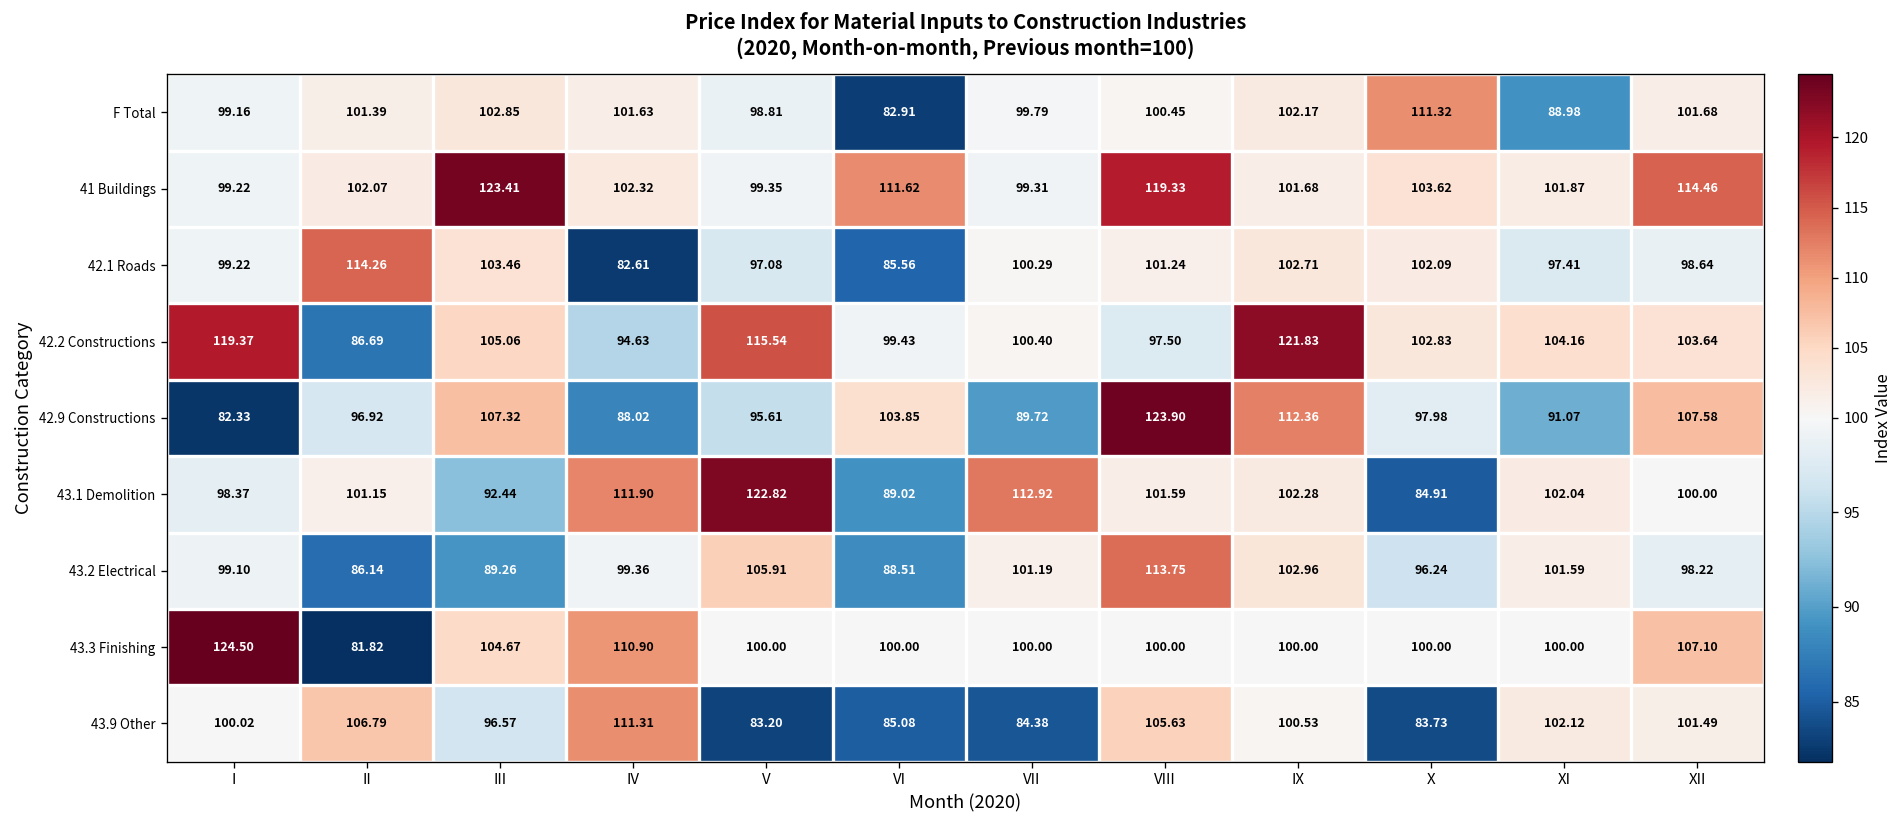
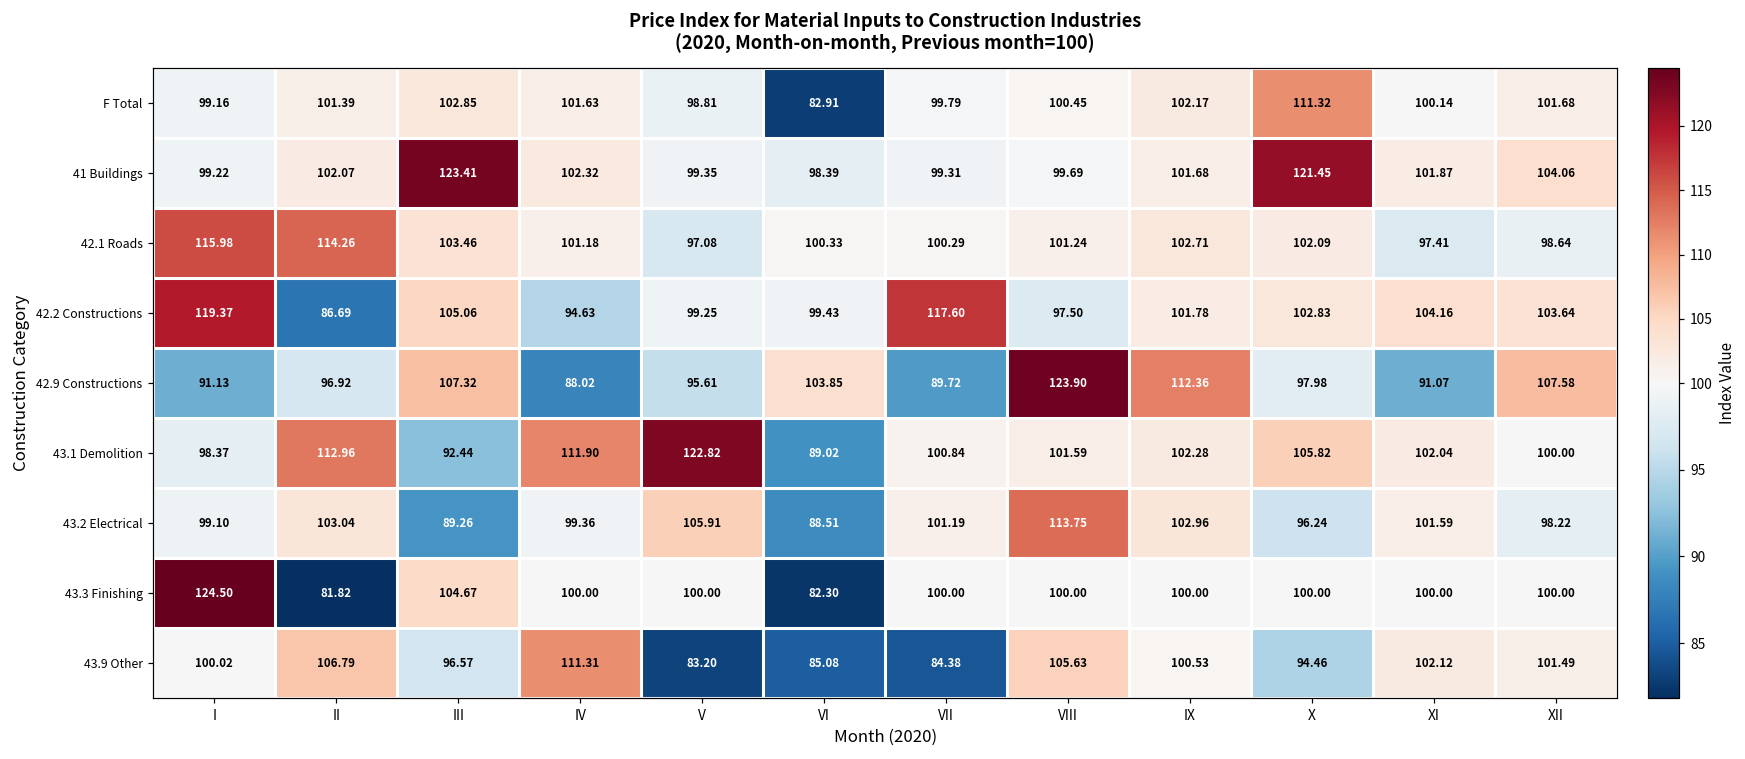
  {
    "F Total": {
      "I": 99.16,
      "II": 101.39,
      "III": 102.85,
      "IV": 101.63,
      "V": 98.81,
      "VI": 82.91,
      "VII": 99.79,
      "VIII": 100.45,
      "IX": 102.17,
      "X": 111.32,
-     "XI": 88.98,
+     "XI": 100.14,
      "XII": 101.68
    },
    "41 Buildings": {
      "I": 99.22,
      "II": 102.07,
      "III": 123.41,
      "IV": 102.32,
      "V": 99.35,
-     "VI": 111.62,
+     "VI": 98.39,
      "VII": 99.31,
-     "VIII": 119.33,
+     "VIII": 99.69,
      "IX": 101.68,
-     "X": 103.62,
+     "X": 121.45,
      "XI": 101.87,
-     "XII": 114.46
+     "XII": 104.06
    },
    "42.1 Roads": {
-     "I": 99.22,
+     "I": 115.98,
      "II": 114.26,
      "III": 103.46,
-     "IV": 82.61,
+     "IV": 101.18,
      "V": 97.08,
-     "VI": 85.56,
+     "VI": 100.33,
      "VII": 100.29,
      "VIII": 101.24,
      "IX": 102.71,
      "X": 102.09,
      "XI": 97.41,
      "XII": 98.64
    },
    "42.2 Constructions": {
      "I": 119.37,
      "II": 86.69,
      "III": 105.06,
      "IV": 94.63,
-     "V": 115.54,
+     "V": 99.25,
      "VI": 99.43,
-     "VII": 100.40,
+     "VII": 117.60,
      "VIII": 97.50,
-     "IX": 121.83,
+     "IX": 101.78,
      "X": 102.83,
      "XI": 104.16,
      "XII": 103.64
    },
    "42.9 Constructions": {
-     "I": 82.33,
+     "I": 91.13,
      "II": 96.92,
      "III": 107.32,
      "IV": 88.02,
      "V": 95.61,
      "VI": 103.85,
      "VII": 89.72,
      "VIII": 123.90,
      "IX": 112.36,
      "X": 97.98,
      "XI": 91.07,
      "XII": 107.58
    },
    "43.1 Demolition": {
      "I": 98.37,
-     "II": 101.15,
+     "II": 112.96,
      "III": 92.44,
      "IV": 111.90,
      "V": 122.82,
      "VI": 89.02,
-     "VII": 112.92,
+     "VII": 100.84,
      "VIII": 101.59,
      "IX": 102.28,
-     "X": 84.91,
+     "X": 105.82,
      "XI": 102.04,
      "XII": 100.00
    },
    "43.2 Electrical": {
      "I": 99.10,
-     "II": 86.14,
+     "II": 103.04,
      "III": 89.26,
      "IV": 99.36,
      "V": 105.91,
      "VI": 88.51,
      "VII": 101.19,
      "VIII": 113.75,
      "IX": 102.96,
      "X": 96.24,
      "XI": 101.59,
      "XII": 98.22
    },
    "43.3 Finishing": {
      "I": 124.50,
      "II": 81.82,
      "III": 104.67,
-     "IV": 110.90,
+     "IV": 100.00,
      "V": 100.00,
-     "VI": 100.00,
+     "VI": 82.30,
      "VII": 100.00,
      "VIII": 100.00,
      "IX": 100.00,
      "X": 100.00,
      "XI": 100.00,
-     "XII": 107.10
+     "XII": 100.00
    },
    "43.9 Other": {
      "I": 100.02,
      "II": 106.79,
      "III": 96.57,
      "IV": 111.31,
      "V": 83.20,
      "VI": 85.08,
      "VII": 84.38,
      "VIII": 105.63,
      "IX": 100.53,
-     "X": 83.73,
+     "X": 94.46,
      "XI": 102.12,
      "XII": 101.49
    }
  }
